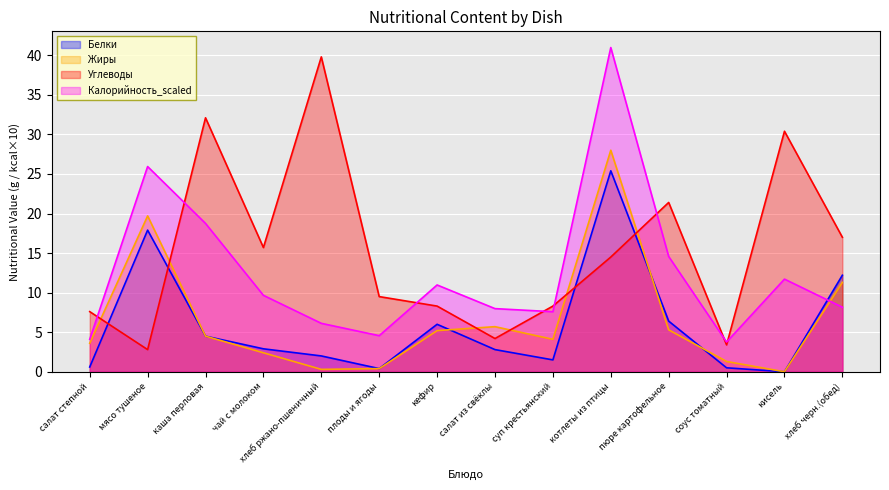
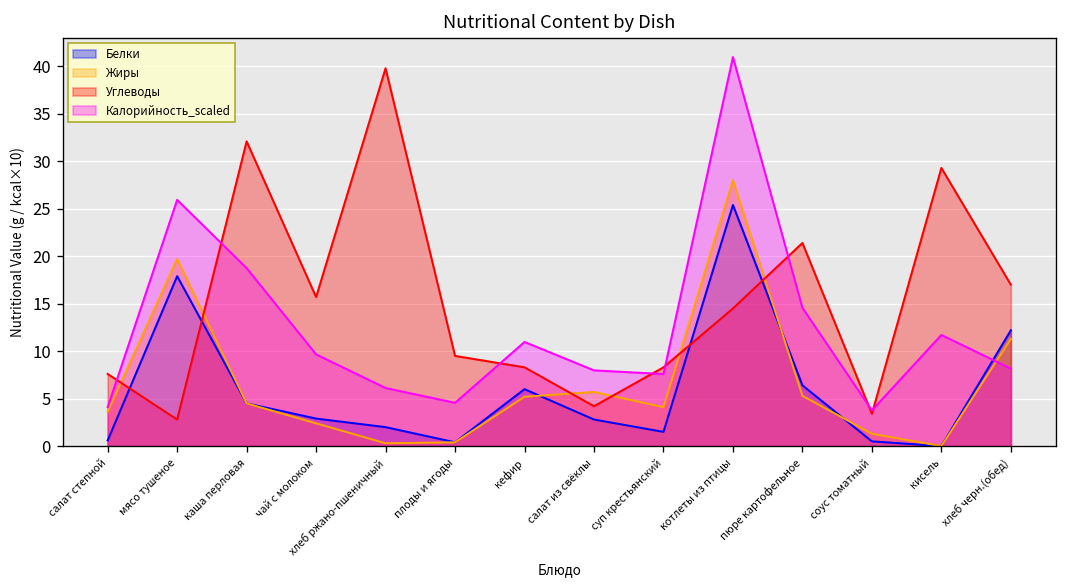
  {
    "Белки": {
      "салат степной": 1,
      "мясо тушеное": 18,
      "чай с молоком": 3,
      "хлеб ржано-пшеничный": 2,
      "кефир": 6,
      "салат из свёклы": 3,
      "суп крестьянский": 2,
      "котлеты из птицы": 25,
      "пюре картофельное": 6,
      "соус томатный": 1,
      "хлеб черн.(обед)": 12
    },
    "Жиры": {
      "салат степной": 4,
      "мясо тушеное": 20,
      "чай с молоком": 2,
      "хлеб ржано-пшеничный": 0,
      "кефир": 5,
      "салат из свёклы": 6,
      "суп крестьянский": 4,
      "котлеты из птицы": 28,
      "пюре картофельное": 5,
      "соус томатный": 1,
      "хлеб черн.(обед)": 11
    },
    "Углеводы": {
      "салат степной": 8,
      "мясо тушеное": 3,
      "каша перловая": 32,
      "чай с молоком": 16,
      "хлеб ржано-пшеничный": 40,
      "плоды и ягоды": 10,
      "кефир": 8,
      "салат из свёклы": 4,
      "суп крестьянский": 8,
      "котлеты из птицы": 15,
      "пюре картофельное": 21,
      "соус томатный": 3,
-     "кисель": 30,
+     "кисель": 29,
      "хлеб черн.(обед)": 17
    },
    "Калорийность_scaled": {
      "салат степной": 4,
      "мясо тушеное": 26,
      "каша перловая": 19,
      "чай с молоком": 10,
      "хлеб ржано-пшеничный": 6,
      "плоды и ягоды": 5,
      "кефир": 11,
      "салат из свёклы": 8,
      "суп крестьянский": 8,
      "котлеты из птицы": 41,
      "пюре картофельное": 15,
      "соус томатный": 4,
      "кисель": 12,
      "хлеб черн.(обед)": 8
    }
  }
